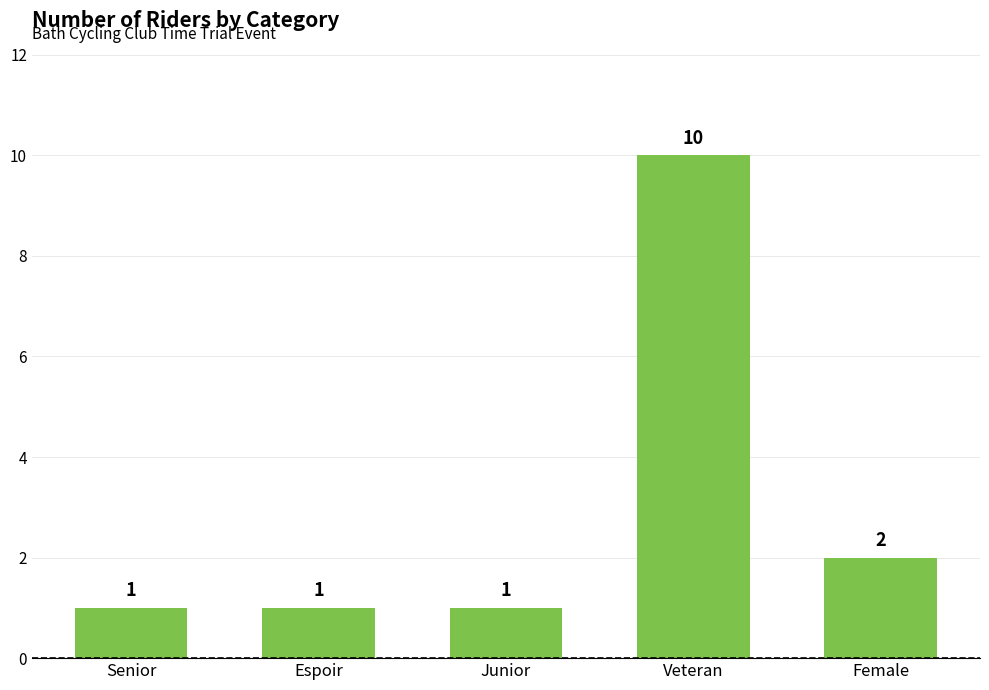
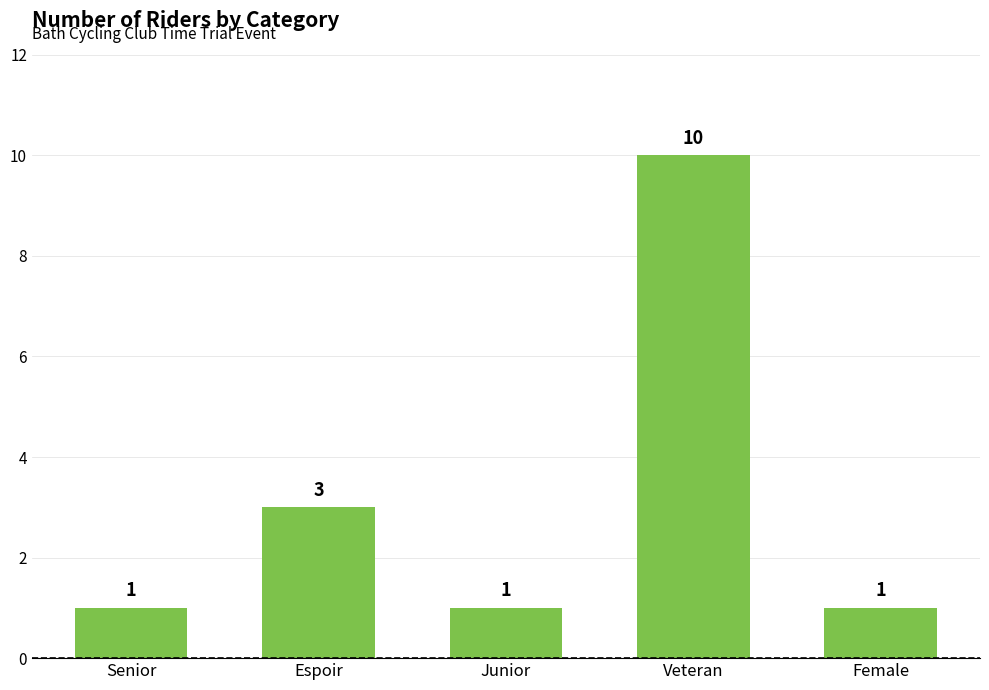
  {
    "Senior": 1,
-   "Espoir": 1,
+   "Espoir": 3,
    "Junior": 1,
    "Veteran": 10,
-   "Female": 2
+   "Female": 1
  }
